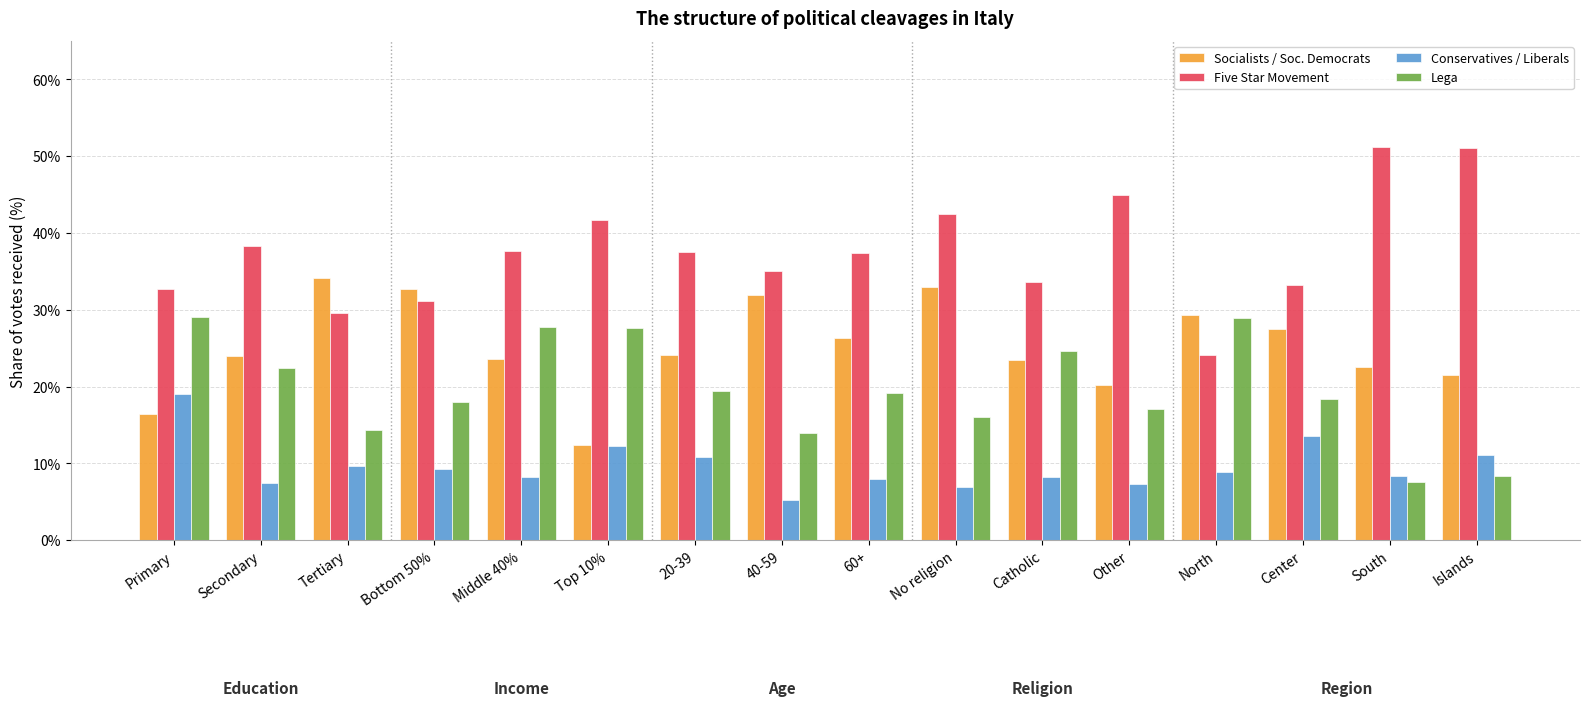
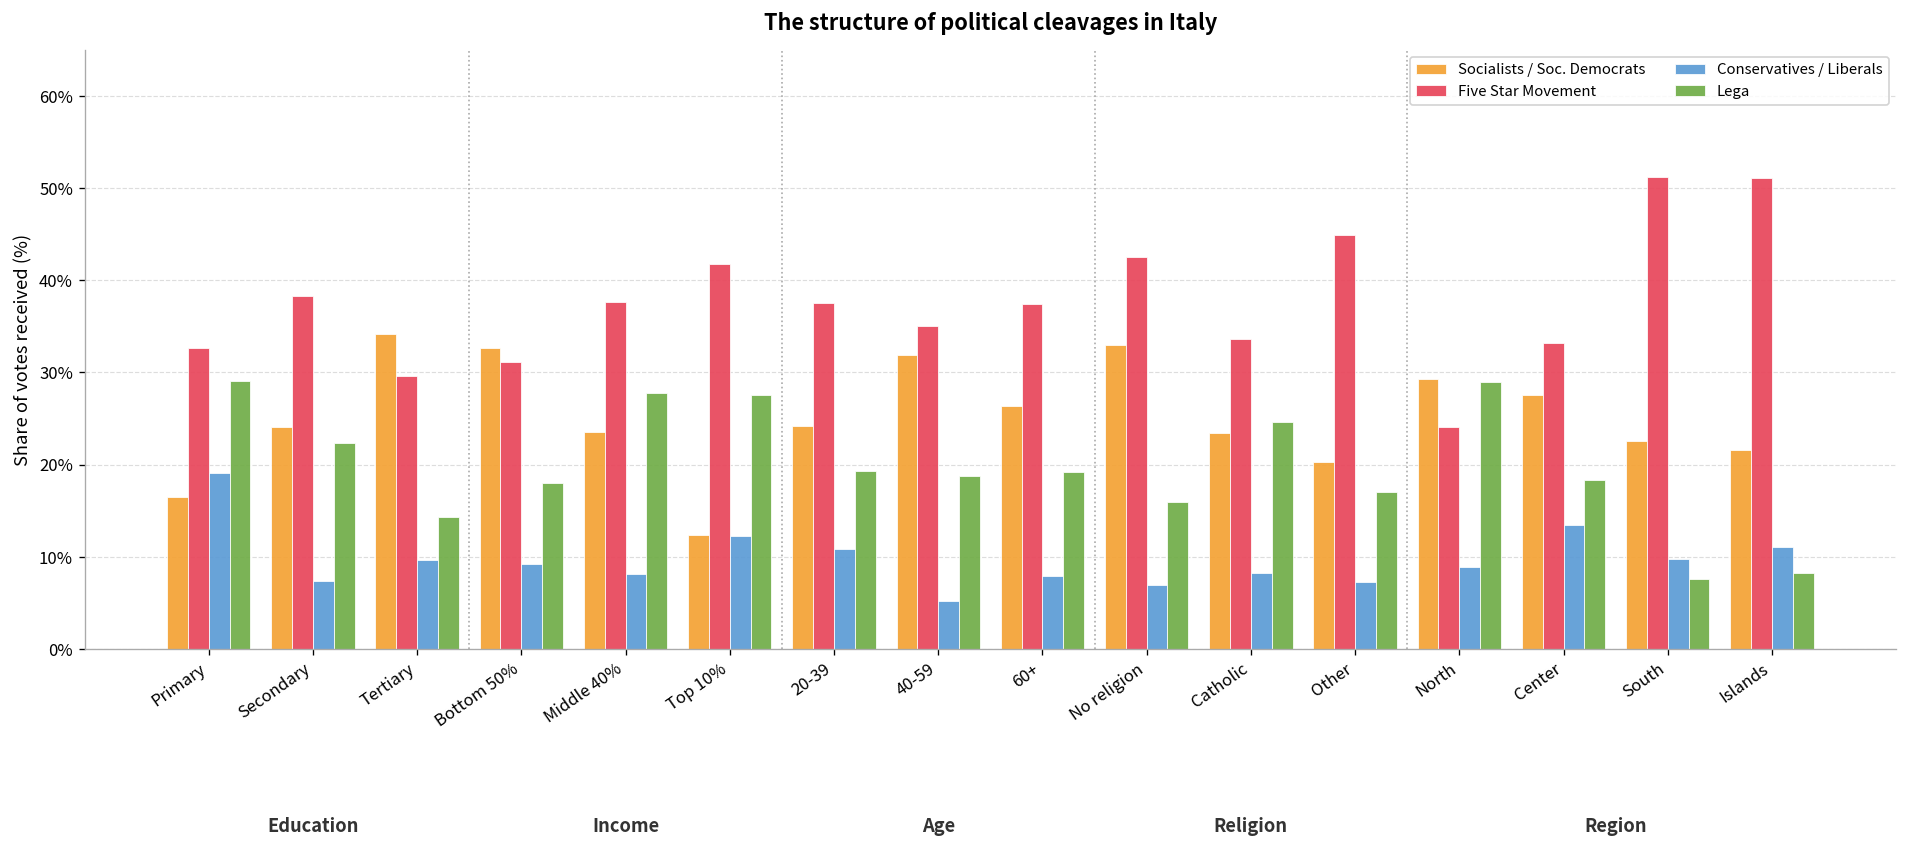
  {
    "Socialists / Soc. Democrats": {
      "Primary": "16%",
      "Secondary": "24%",
      "Tertiary": "34%",
      "Bottom 50%": "33%",
      "Middle 40%": "24%",
      "Top 10%": "12%",
      "20-39": "24%",
      "40-59": "32%",
      "60+": "26%",
      "No religion": "33%",
      "Catholic": "23%",
      "Other": "20%",
      "North": "29%",
      "Center": "28%",
      "South": "23%",
      "Islands": "22%"
    },
    "Five Star Movement": {
      "Primary": "33%",
      "Secondary": "38%",
      "Tertiary": "30%",
      "Bottom 50%": "31%",
      "Middle 40%": "38%",
      "Top 10%": "42%",
      "20-39": "38%",
      "40-59": "35%",
      "60+": "37%",
      "No religion": "43%",
      "Catholic": "34%",
      "Other": "45%",
      "North": "24%",
      "Center": "33%",
      "South": "51%",
      "Islands": "51%"
    },
    "Conservatives / Liberals": {
      "Primary": "19%",
      "Secondary": "7%",
      "Tertiary": "10%",
      "Bottom 50%": "9%",
      "Middle 40%": "8%",
      "Top 10%": "12%",
      "20-39": "11%",
      "40-59": "5%",
      "60+": "8%",
      "No religion": "7%",
      "Catholic": "8%",
      "Other": "7%",
      "North": "9%",
      "Center": "14%",
-     "South": "8%",
+     "South": "10%",
      "Islands": "11%"
    },
    "Lega": {
      "Primary": "29%",
      "Secondary": "22%",
      "Tertiary": "14%",
      "Bottom 50%": "18%",
      "Middle 40%": "28%",
      "Top 10%": "28%",
      "20-39": "19%",
-     "40-59": "14%",
+     "40-59": "19%",
      "60+": "19%",
      "No religion": "16%",
      "Catholic": "25%",
      "Other": "17%",
      "North": "29%",
      "Center": "18%",
      "South": "8%",
      "Islands": "8%"
    }
  }
